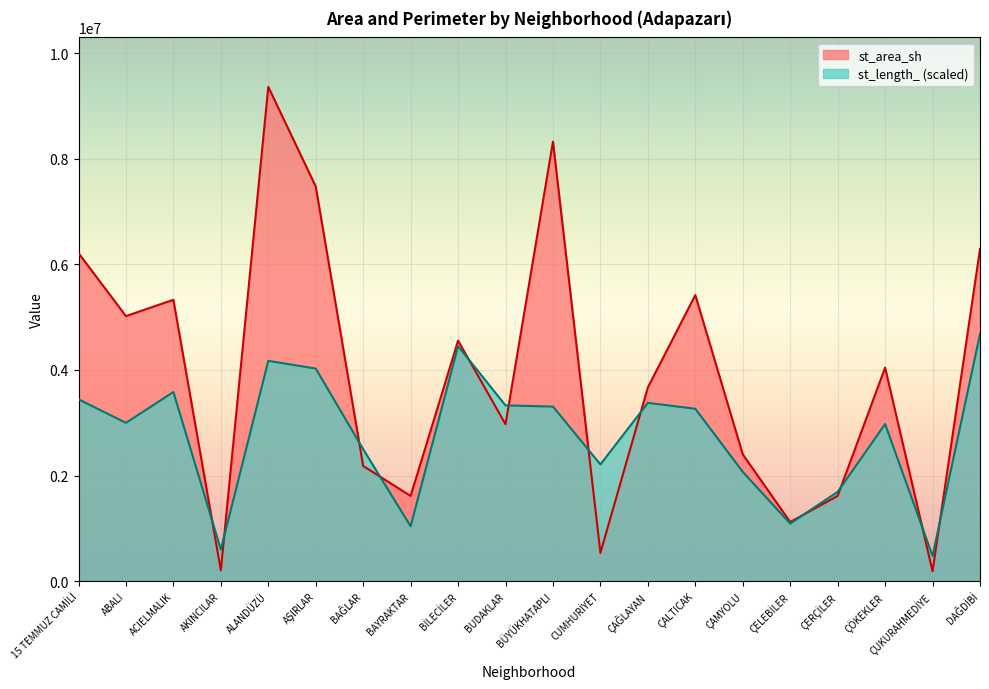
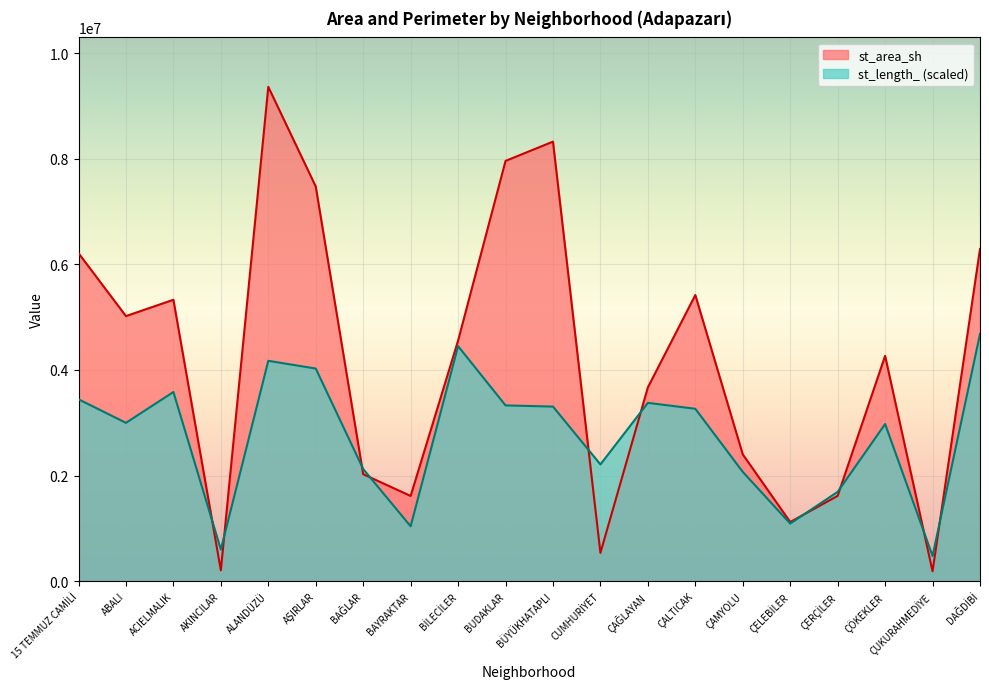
  {
    "st_area_sh": {
      "15 TEMMUZ CAMİLİ": 6200000,
      "ABALI": 5000000,
      "ACIELMALIK": 5300000,
      "AKINCILAR": 200000,
      "ALANDÜZÜ": 9400000,
      "AŞIRLAR": 7500000,
-     "BAĞLAR": 2200000,
+     "BAĞLAR": 2000000,
      "BAYRAKTAR": 1600000,
      "BİLECİLER": 4600000,
-     "BUDAKLAR": 3000000,
+     "BUDAKLAR": 8000000,
      "BÜYÜKHATAPLI": 8300000,
      "CUMHURİYET": 500000,
      "ÇAĞLAYAN": 3700000,
      "ÇALTICAK": 5400000,
      "ÇAMYOLU": 2400000,
      "ÇERÇİLER": 1600000,
-     "ÇÖKEKLER": 4000000,
+     "ÇÖKEKLER": 4300000,
      "ÇUKURAHMEDİYE": 200000,
      "DAĞDİBİ": 6300000
    },
    "st_length_ (scaled)": {
      "15 TEMMUZ CAMİLİ": 3400000,
      "ABALI": 3000000,
      "ACIELMALIK": 3600000,
      "AKINCILAR": 600000,
      "ALANDÜZÜ": 4200000,
      "AŞIRLAR": 4000000,
-     "BAĞLAR": 2500000,
+     "BAĞLAR": 2100000,
      "BAYRAKTAR": 1000000,
      "BİLECİLER": 4500000,
      "BUDAKLAR": 3300000,
      "BÜYÜKHATAPLI": 3300000,
      "CUMHURİYET": 2200000,
      "ÇAĞLAYAN": 3400000,
      "ÇALTICAK": 3300000,
      "ÇAMYOLU": 2100000,
      "ÇERÇİLER": 1700000,
      "ÇÖKEKLER": 3000000,
      "ÇUKURAHMEDİYE": 500000,
      "DAĞDİBİ": 4700000
    }
  }
